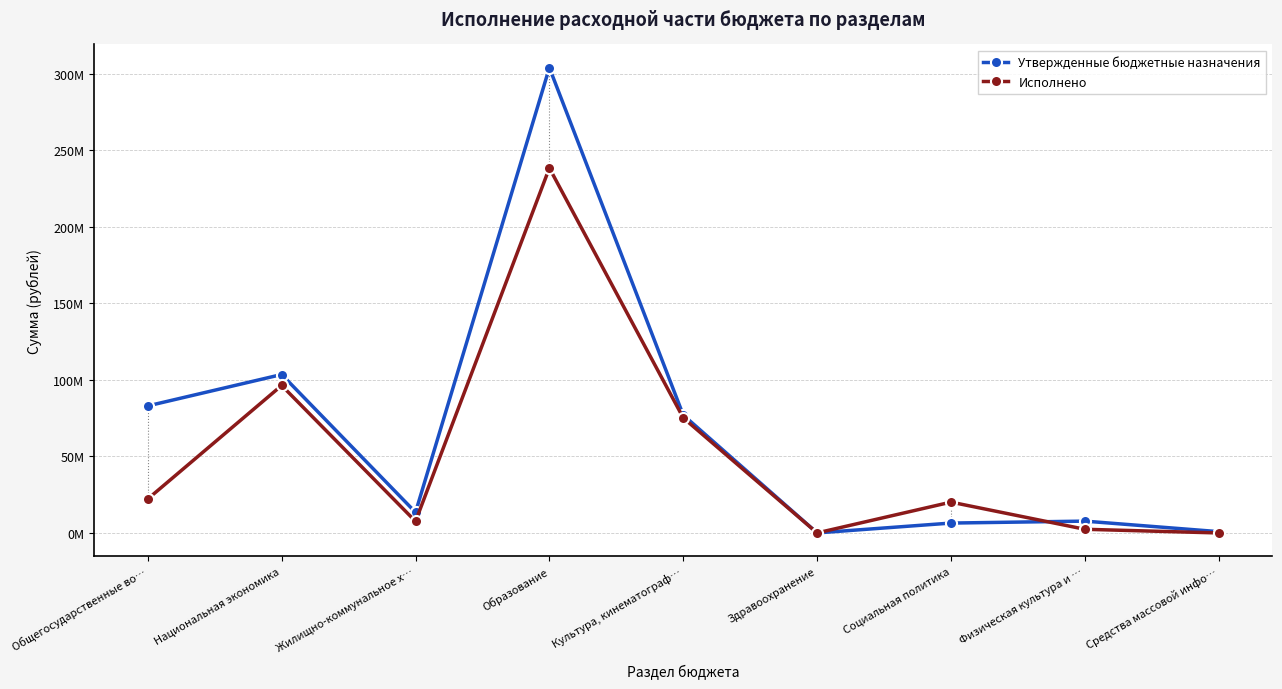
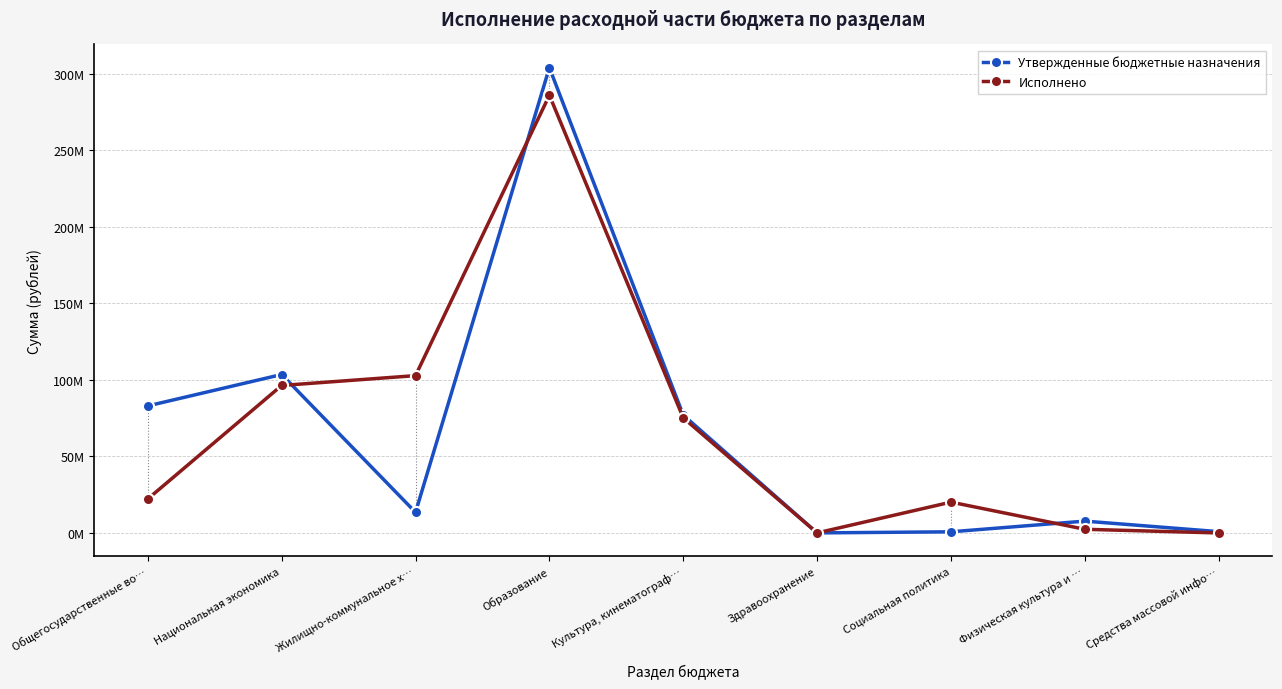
  {
    "Утвержденные бюджетные назначения": {
      "Общегосударственные во…": 83000000,
      "Национальная экономика": 104000000,
      "Жилищно-коммунальное х…": 13000000,
      "Образование": 304000000,
      "Культура, кинематограф…": 77000000,
-     "Социальная политика": 6000000,
+     "Социальная политика": 1000000,
      "Физическая культура и …": 8000000
    },
    "Исполнено": {
      "Общегосударственные во…": 22000000,
      "Национальная экономика": 96000000,
-     "Жилищно-коммунальное х…": 8000000,
-     "Образование": 239000000,
+     "Жилищно-коммунальное х…": 103000000,
+     "Образование": 286000000,
      "Культура, кинематограф…": 75000000,
      "Социальная политика": 20000000,
      "Физическая культура и …": 2000000
    }
  }
